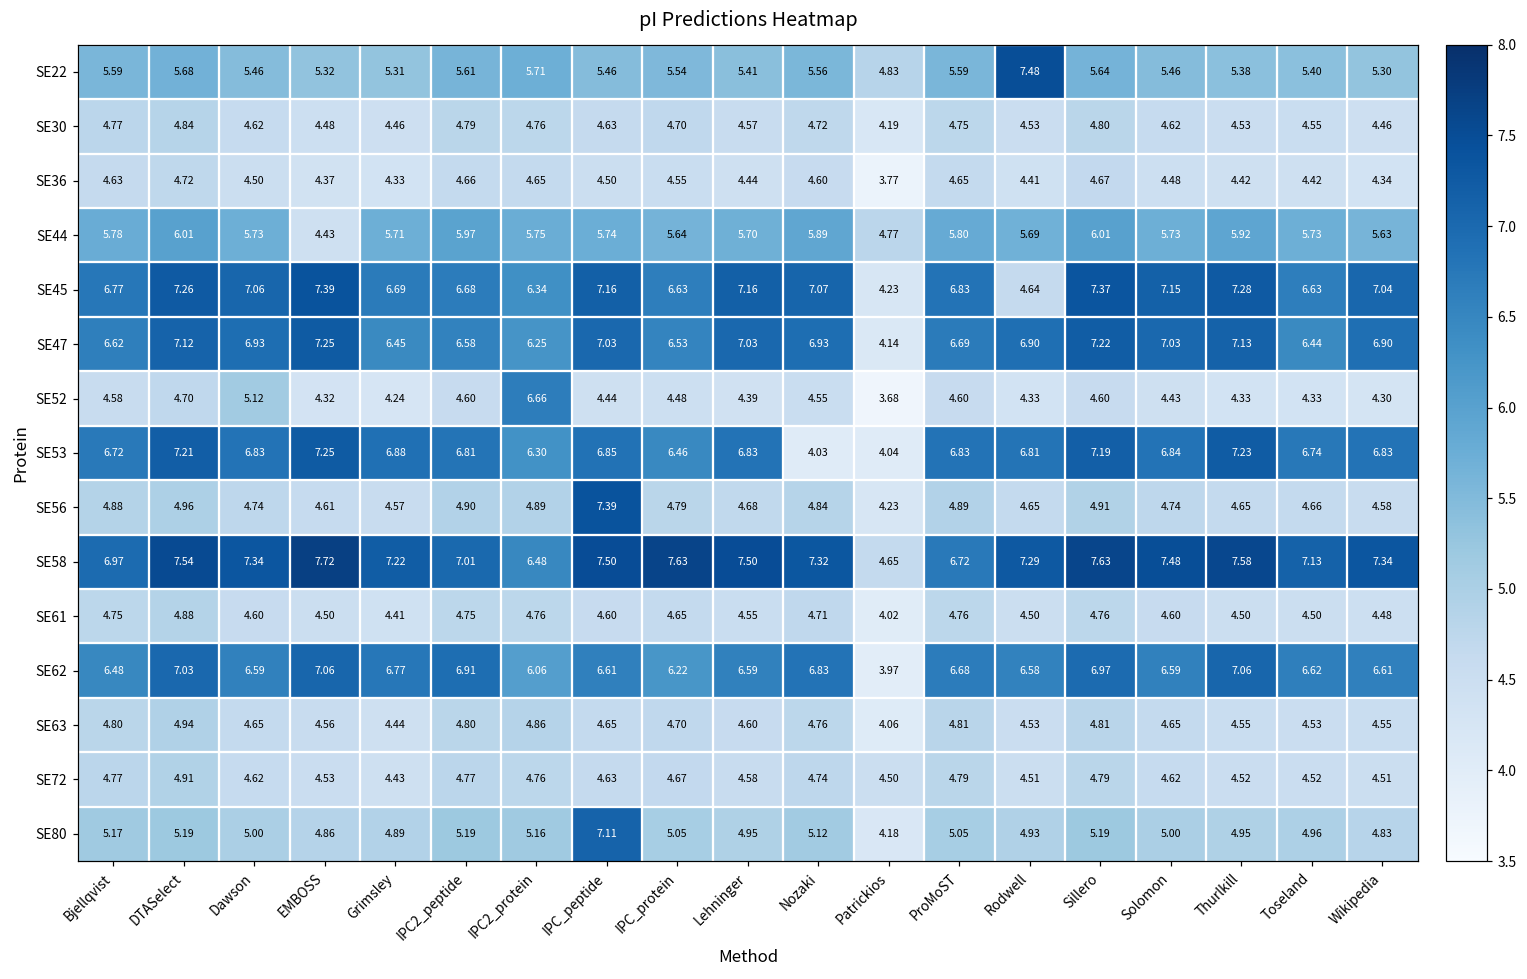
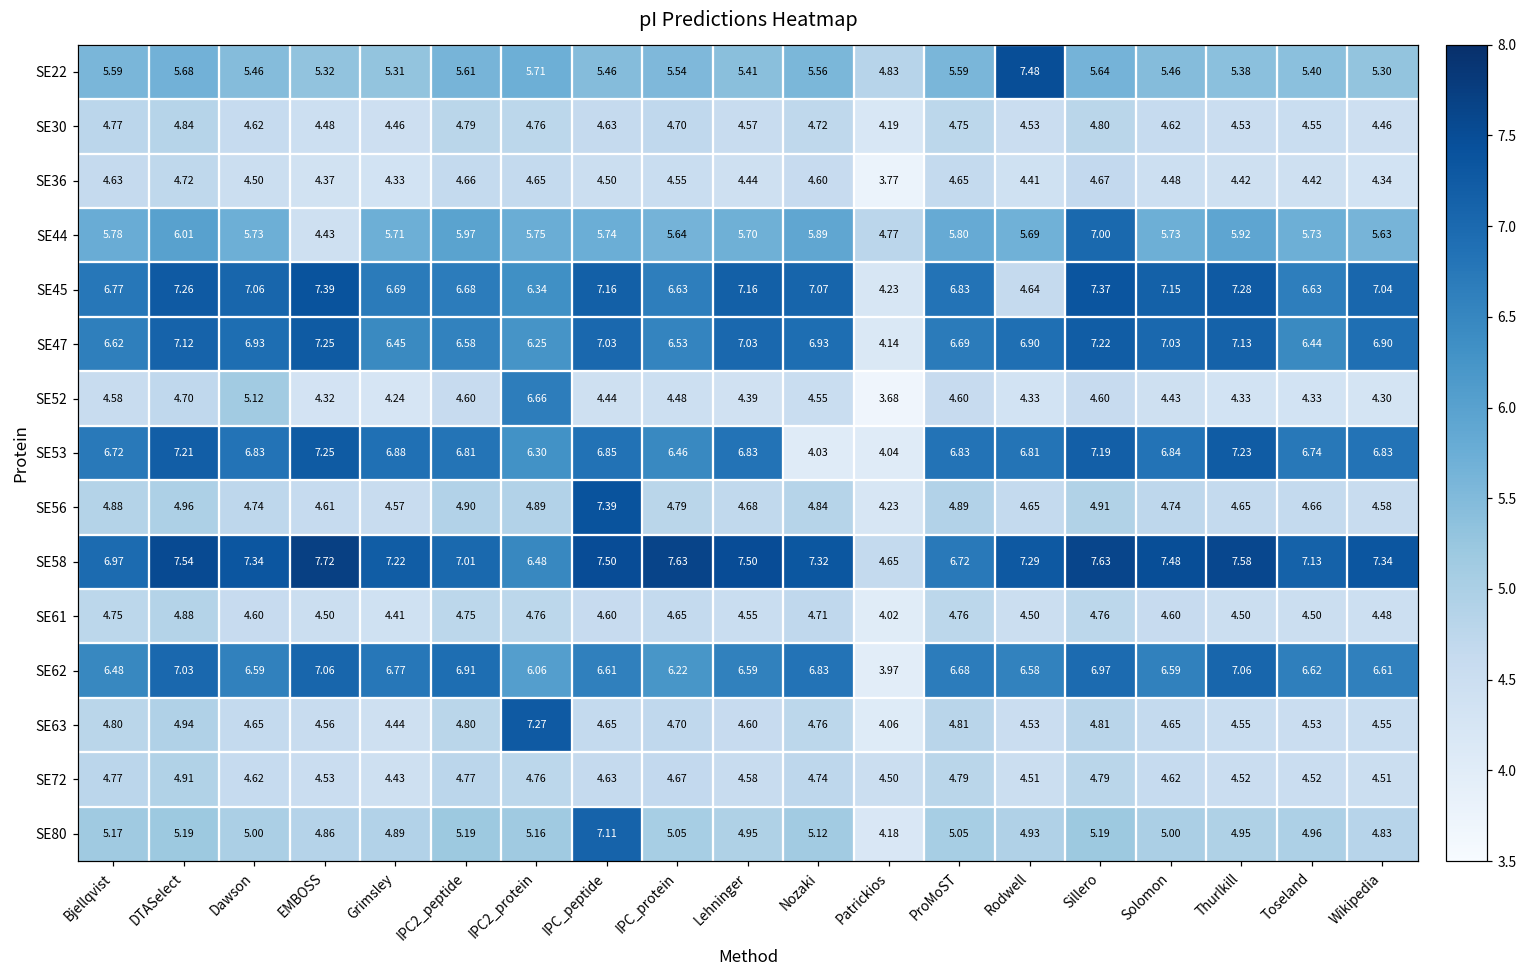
  {
    "SE44": {
      "Bjellqvist": 5.78,
      "DTASelect": 6.01,
      "Dawson": 5.73,
      "EMBOSS": 4.43,
      "Grimsley": 5.71,
      "IPC2_peptide": 5.97,
      "IPC2_protein": 5.75,
      "IPC_peptide": 5.74,
      "IPC_protein": 5.64,
      "Lehninger": 5.70,
      "Nozaki": 5.89,
      "Patrickios": 4.77,
      "ProMoST": 5.80,
      "Rodwell": 5.69,
-     "Sillero": 6.01,
+     "Sillero": 7.00,
      "Solomon": 5.73,
      "Thurlkill": 5.92,
      "Toseland": 5.73,
      "Wikipedia": 5.63
    },
    "SE63": {
      "Bjellqvist": 4.80,
      "DTASelect": 4.94,
      "Dawson": 4.65,
      "EMBOSS": 4.56,
      "Grimsley": 4.44,
      "IPC2_peptide": 4.80,
-     "IPC2_protein": 4.86,
+     "IPC2_protein": 7.27,
      "IPC_peptide": 4.65,
      "IPC_protein": 4.70,
      "Lehninger": 4.60,
      "Nozaki": 4.76,
      "Patrickios": 4.06,
      "ProMoST": 4.81,
      "Rodwell": 4.53,
      "Sillero": 4.81,
      "Solomon": 4.65,
      "Thurlkill": 4.55,
      "Toseland": 4.53,
      "Wikipedia": 4.55
    }
  }
